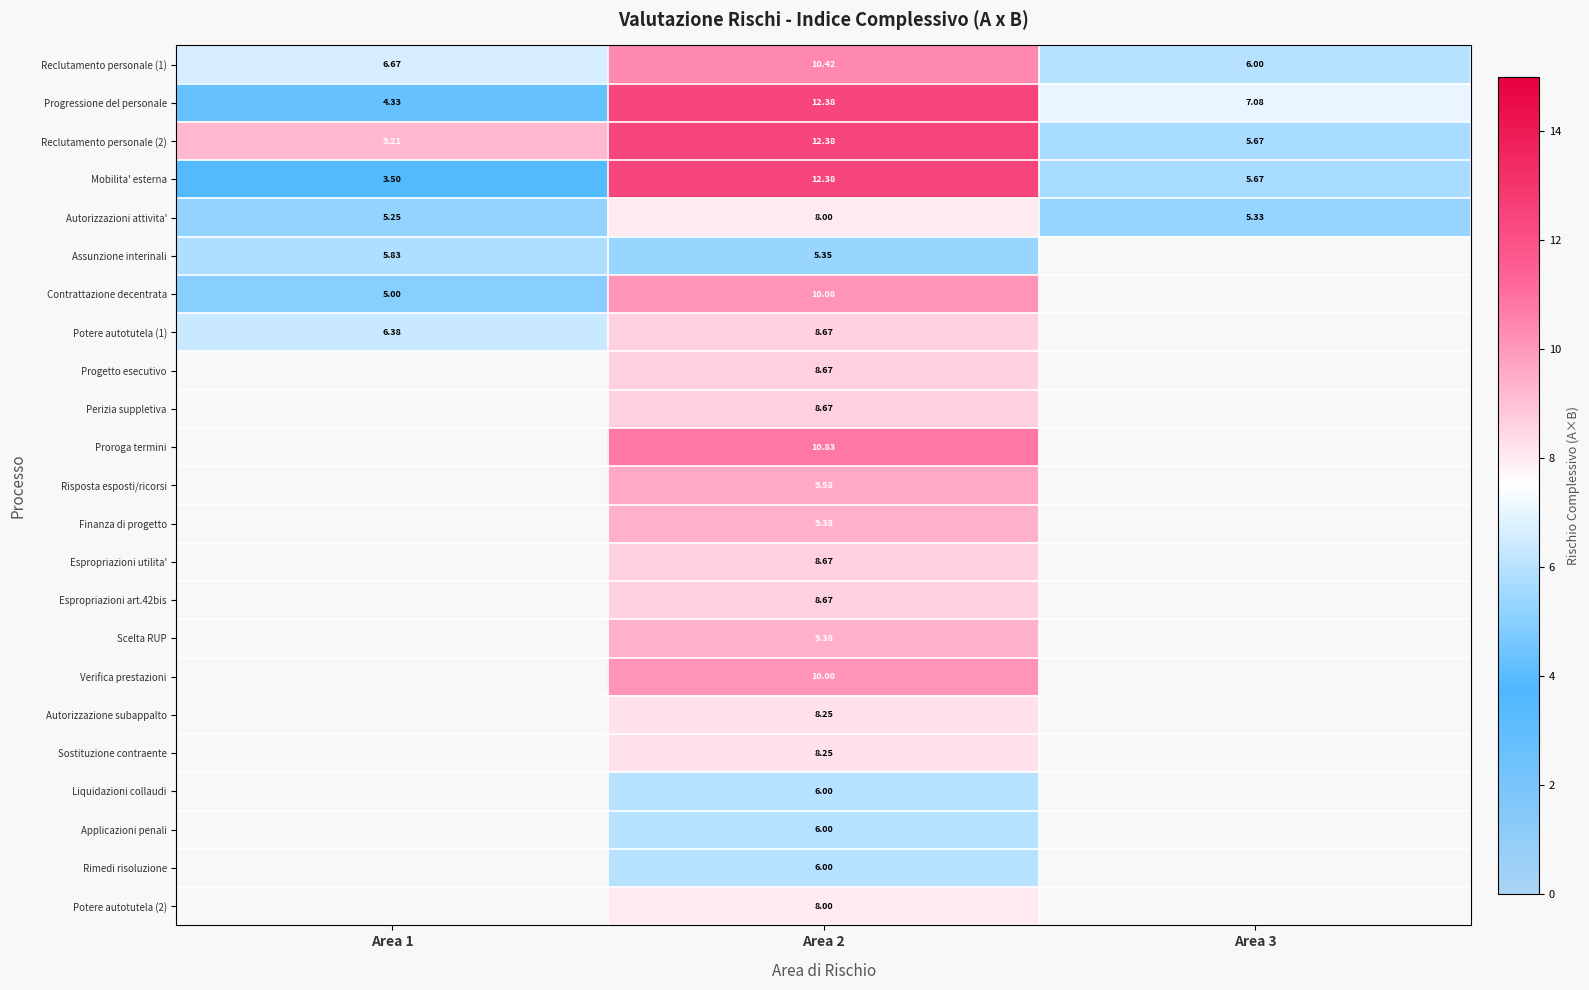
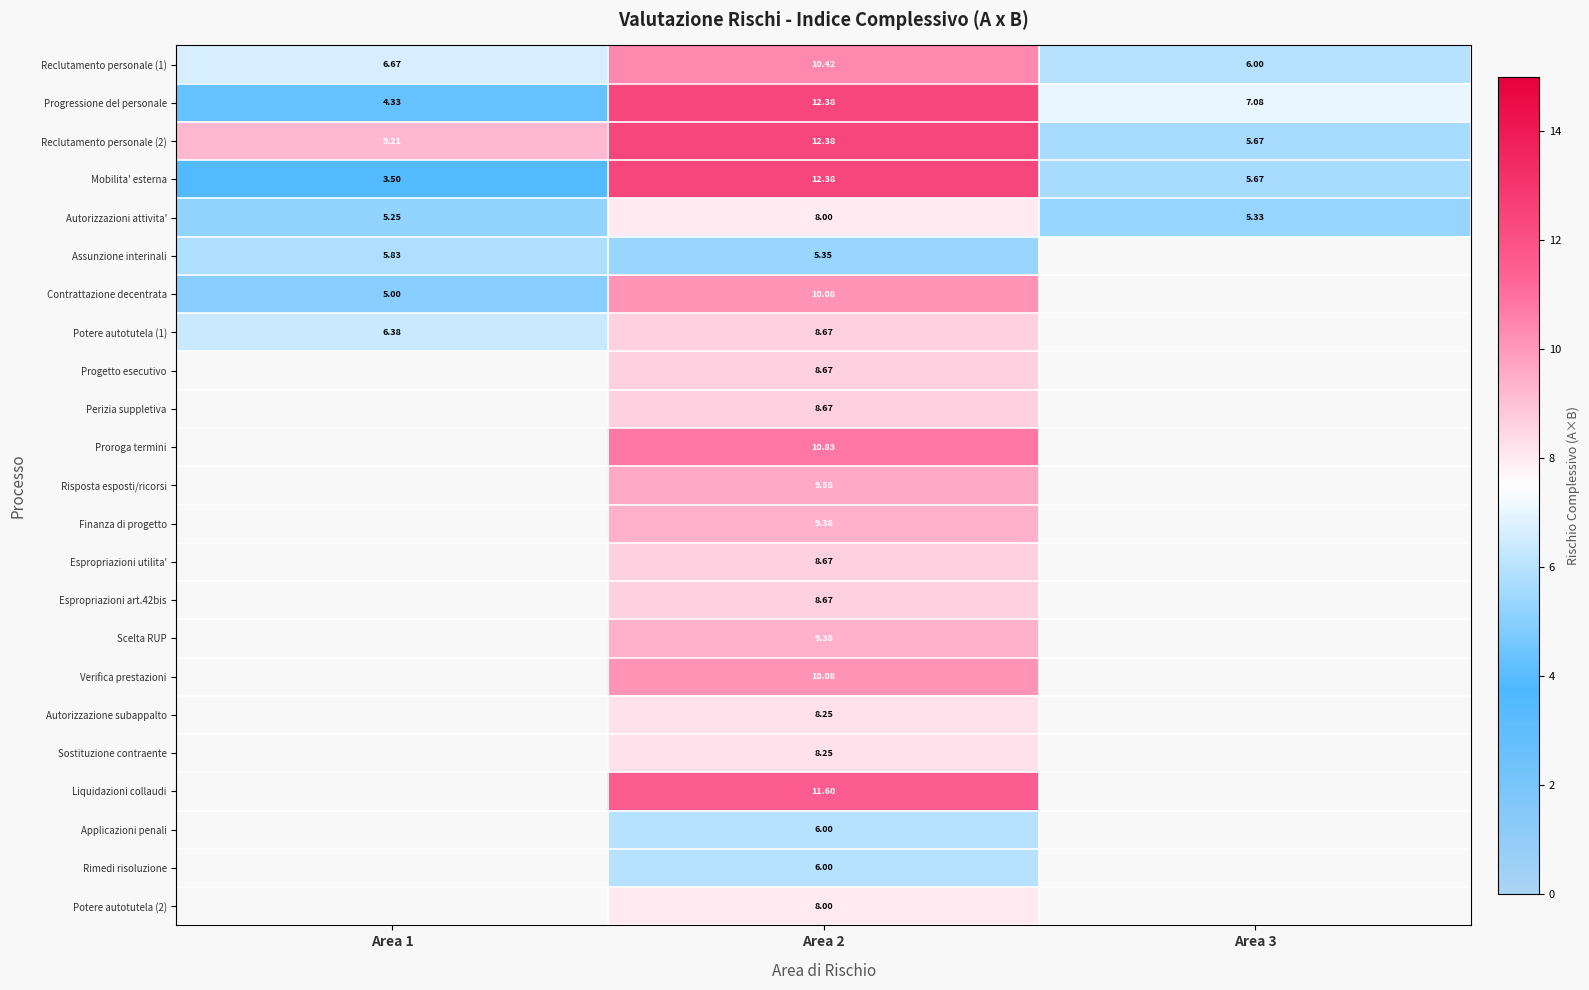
  {
    "Reclutamento personale (1)": {
      "Area 1": 6.67,
      "Area 2": 10.42,
      "Area 3": 6.00
    },
    "Progressione del personale": {
      "Area 1": 4.33,
      "Area 2": 12.38,
      "Area 3": 7.08
    },
    "Reclutamento personale (2)": {
      "Area 1": 9.21,
      "Area 2": 12.38,
      "Area 3": 5.67
    },
    "Mobilita' esterna": {
      "Area 1": 3.50,
      "Area 2": 12.38,
      "Area 3": 5.67
    },
    "Autorizzazioni attivita'": {
      "Area 1": 5.25,
      "Area 2": 8.00,
      "Area 3": 5.33
    },
    "Assunzione interinali": {
      "Area 1": 5.83,
      "Area 2": 5.35
    },
    "Contrattazione decentrata": {
      "Area 1": 5.00,
      "Area 2": 10.08
    },
    "Potere autotutela (1)": {
      "Area 1": 6.38,
      "Area 2": 8.67
    },
    "Progetto esecutivo": {
      "Area 2": 8.67
    },
    "Perizia suppletiva": {
      "Area 2": 8.67
    },
    "Proroga termini": {
      "Area 2": 10.83
    },
    "Risposta esposti/ricorsi": {
      "Area 2": 9.58
    },
    "Finanza di progetto": {
      "Area 2": 9.38
    },
    "Espropriazioni utilita'": {
      "Area 2": 8.67
    },
    "Espropriazioni art.42bis": {
      "Area 2": 8.67
    },
    "Scelta RUP": {
      "Area 2": 9.38
    },
    "Verifica prestazioni": {
      "Area 2": 10.08
    },
    "Autorizzazione subappalto": {
      "Area 2": 8.25
    },
    "Sostituzione contraente": {
      "Area 2": 8.25
    },
    "Liquidazioni collaudi": {
-     "Area 2": 6.00
+     "Area 2": 11.60
    },
    "Applicazioni penali": {
      "Area 2": 6.00
    },
    "Rimedi risoluzione": {
      "Area 2": 6.00
    },
    "Potere autotutela (2)": {
      "Area 2": 8.00
    }
  }
